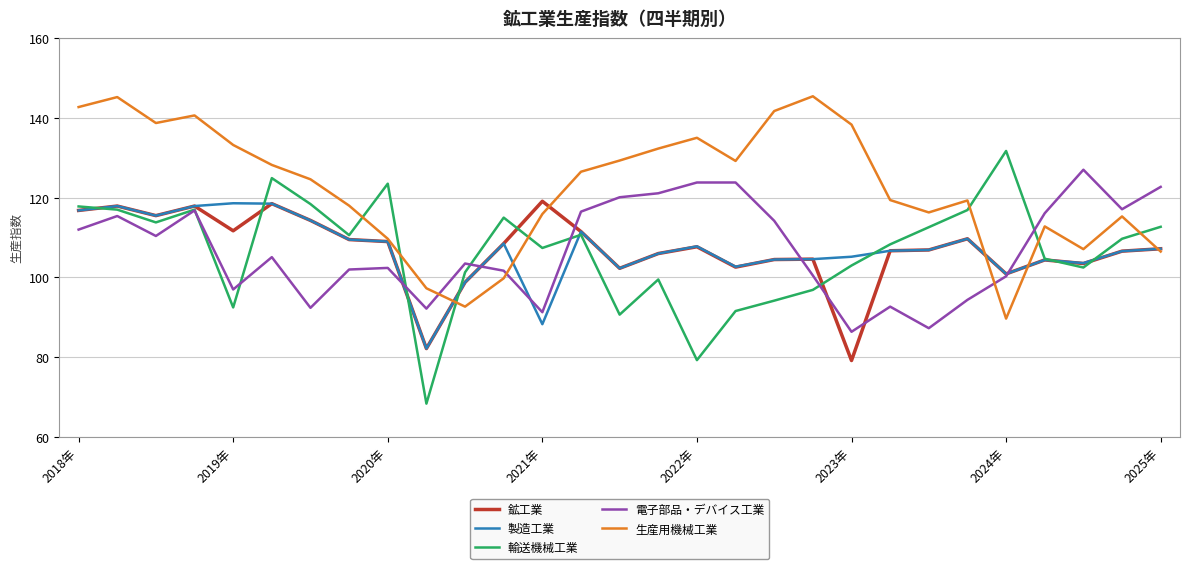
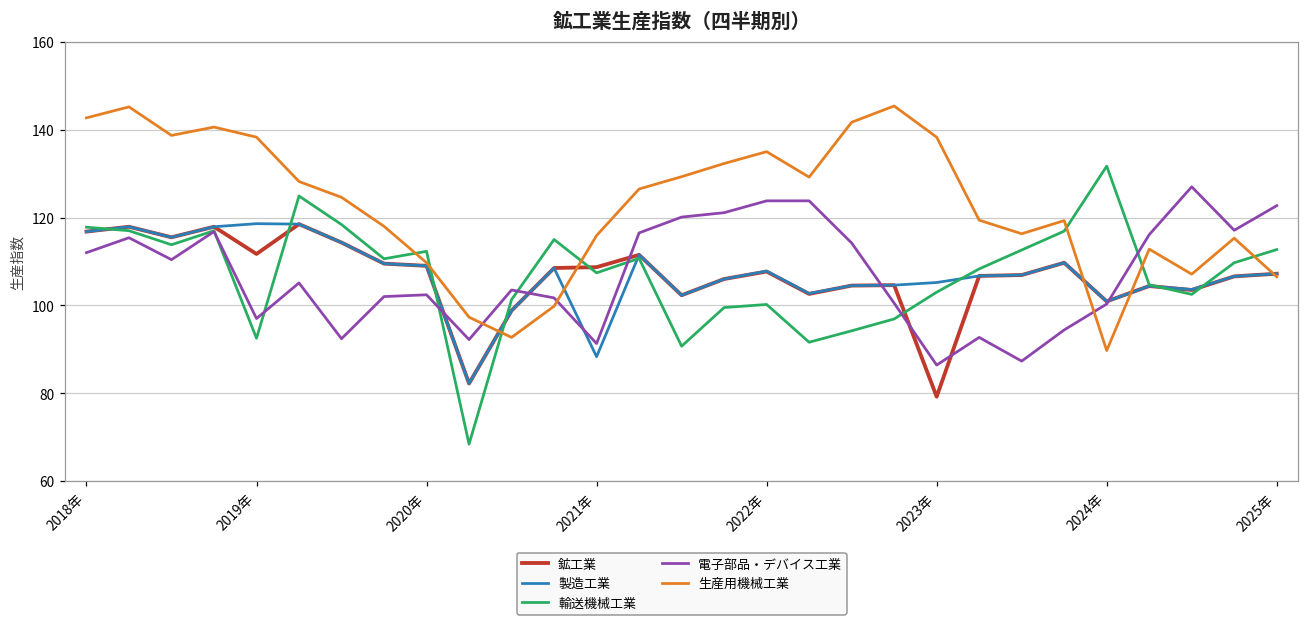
  {
    "鉱工業": {
      "2019年": 112,
-     "2021年": 119,
+     "2021年": 109,
      "2023年": 79
    },
    "製造工業": {
      "2019年": 119,
      "2021年": 88,
      "2023年": 105
    },
    "輸送機械工業": {
      "2018年": 118,
      "2019年": 93,
-     "2020年": 124,
+     "2020年": 112,
      "2021年": 107,
-     "2022年": 79,
+     "2022年": 100,
      "2023年": 103,
      "2024年": 132,
      "2025年": 113
    },
    "電子部品・デバイス工業": {
      "2018年": 112,
      "2019年": 97,
      "2020年": 102,
      "2021年": 91,
      "2022年": 124,
      "2023年": 86,
      "2025年": 123
    },
    "生産用機械工業": {
      "2018年": 143,
-     "2019年": 133,
+     "2019年": 138,
      "2020年": 110,
      "2021年": 116,
      "2022年": 135,
      "2023年": 138,
      "2024年": 90,
      "2025年": 107
    }
  }
